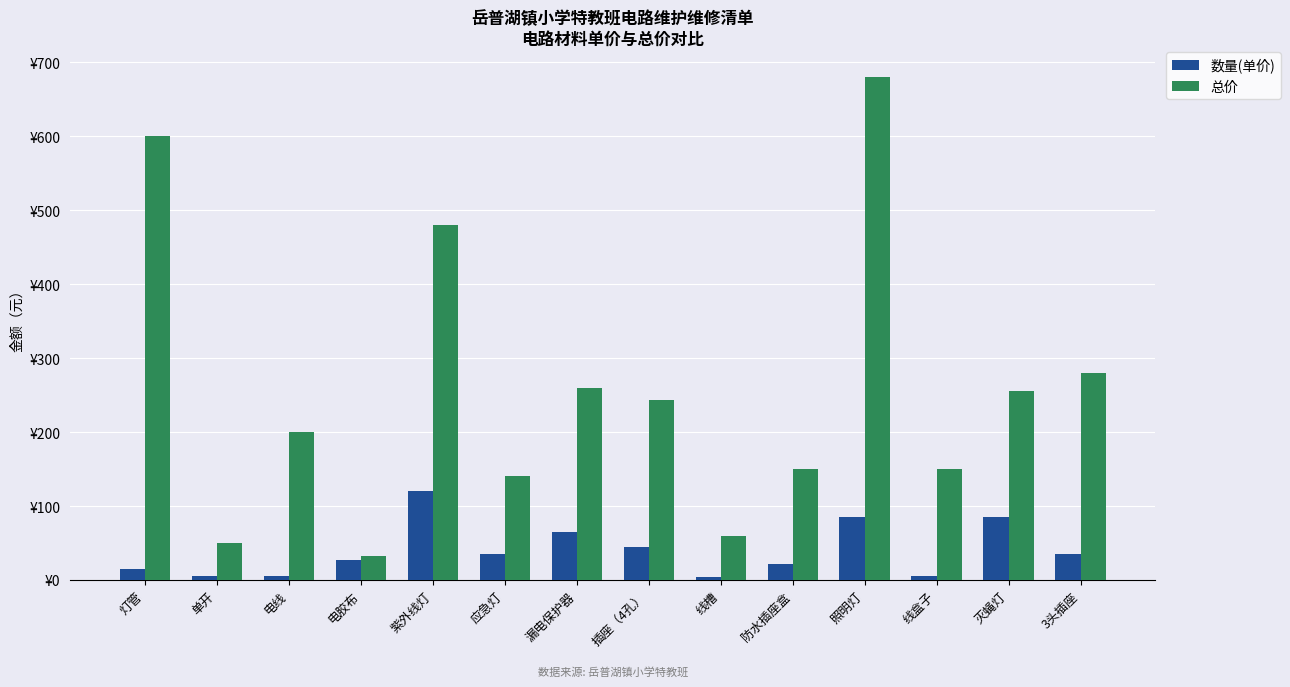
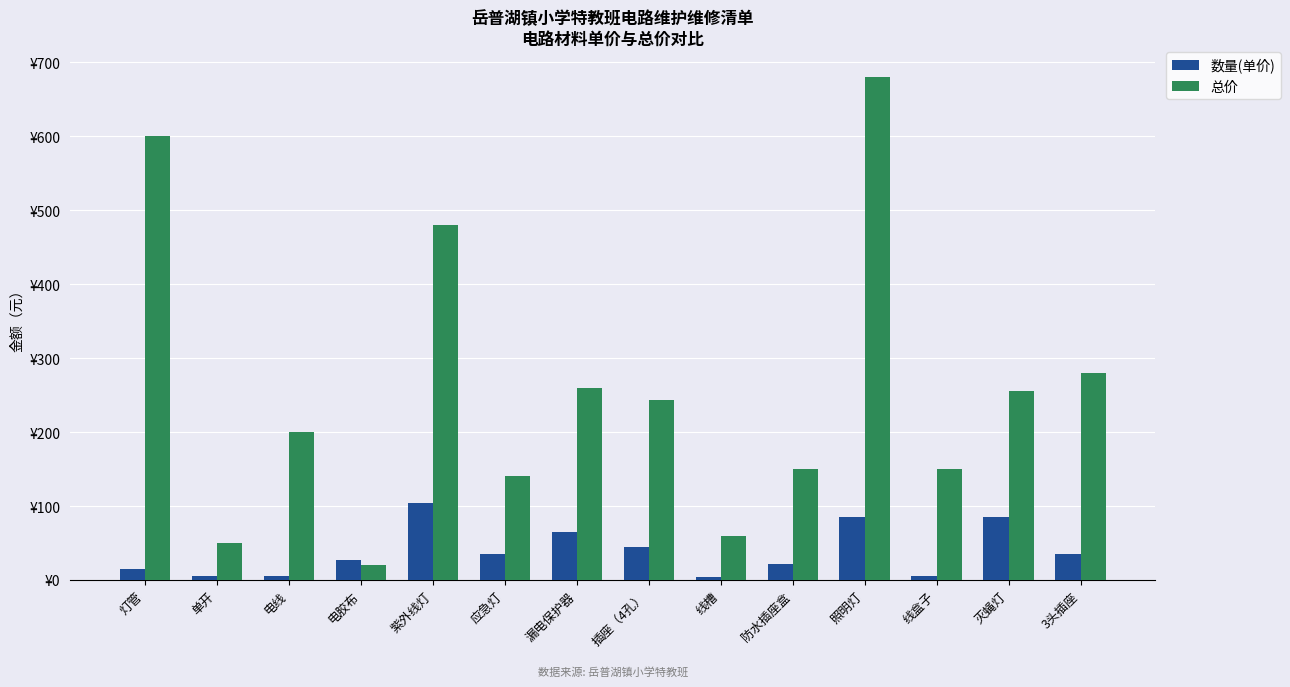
  {
    "数量(单价)": {
      "灯管": "¥20",
      "单开": "¥10",
      "电线": "¥10",
      "电胶布": "¥30",
-     "紫外线灯": "¥120",
+     "紫外线灯": "¥100",
      "应急灯": "¥40",
      "漏电保护器": "¥70",
      "插座（4孔）": "¥50",
      "线槽": "¥0",
      "防水插座盒": "¥20",
      "照明灯": "¥90",
      "线盒子": "¥10",
      "灭蝇灯": "¥90",
      "3头插座": "¥40"
    },
    "总价": {
      "灯管": "¥600",
      "单开": "¥50",
      "电线": "¥200",
-     "电胶布": "¥30",
+     "电胶布": "¥20",
      "紫外线灯": "¥480",
      "应急灯": "¥140",
      "漏电保护器": "¥260",
      "插座（4孔）": "¥240",
      "线槽": "¥60",
      "防水插座盒": "¥150",
      "照明灯": "¥680",
      "线盒子": "¥150",
      "灭蝇灯": "¥260",
      "3头插座": "¥280"
    }
  }
